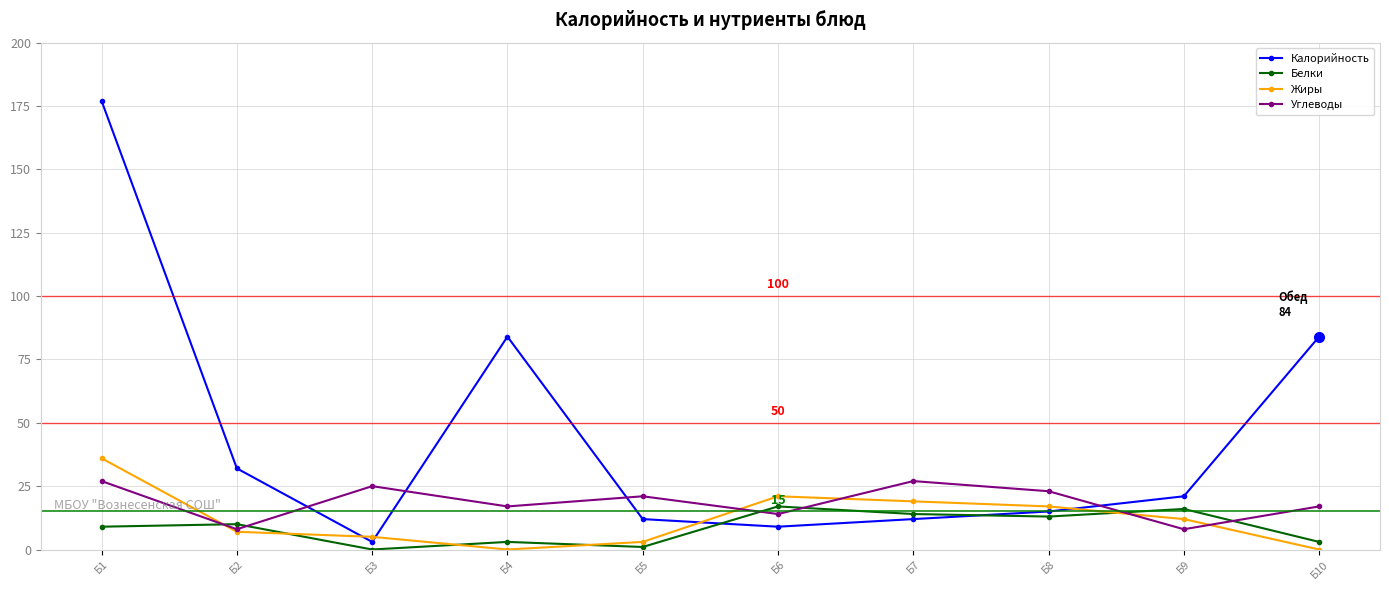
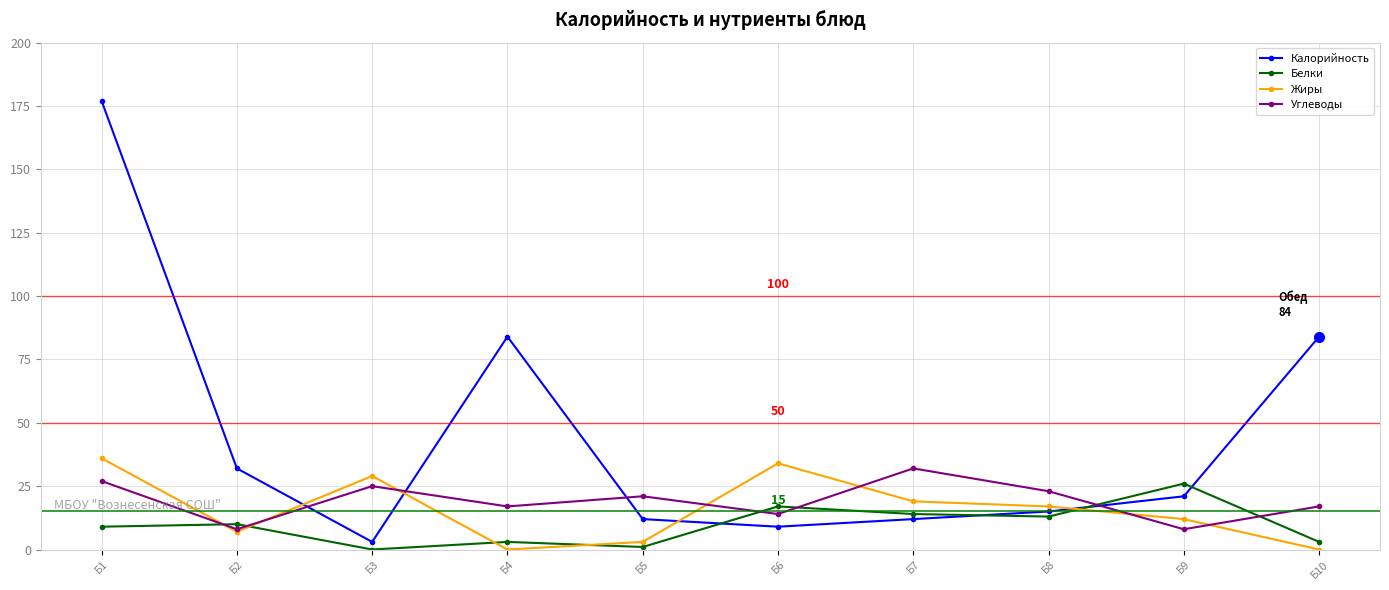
  {
    "Белки": {
      "Б1": 9,
      "Б2": 10,
      "Б3": 0,
      "Б4": 3,
      "Б5": 1,
      "Б7": 14,
      "Б8": 13,
-     "Б9": 16,
+     "Б9": 26,
      "Б10": 3
    },
    "Жиры": {
      "Б1": 36,
      "Б2": 7,
-     "Б3": 5,
+     "Б3": 29,
      "Б4": 0,
      "Б5": 3,
-     "Б6": 21,
+     "Б6": 34,
      "Б7": 19,
      "Б8": 17,
      "Б9": 12,
      "Б10": 0
    },
    "Углеводы": {
      "Б1": 27,
      "Б2": 8,
      "Б3": 25,
      "Б4": 17,
      "Б5": 21,
      "Б6": 14,
-     "Б7": 27,
+     "Б7": 32,
      "Б8": 23,
      "Б9": 8,
      "Б10": 17
    }
  }
